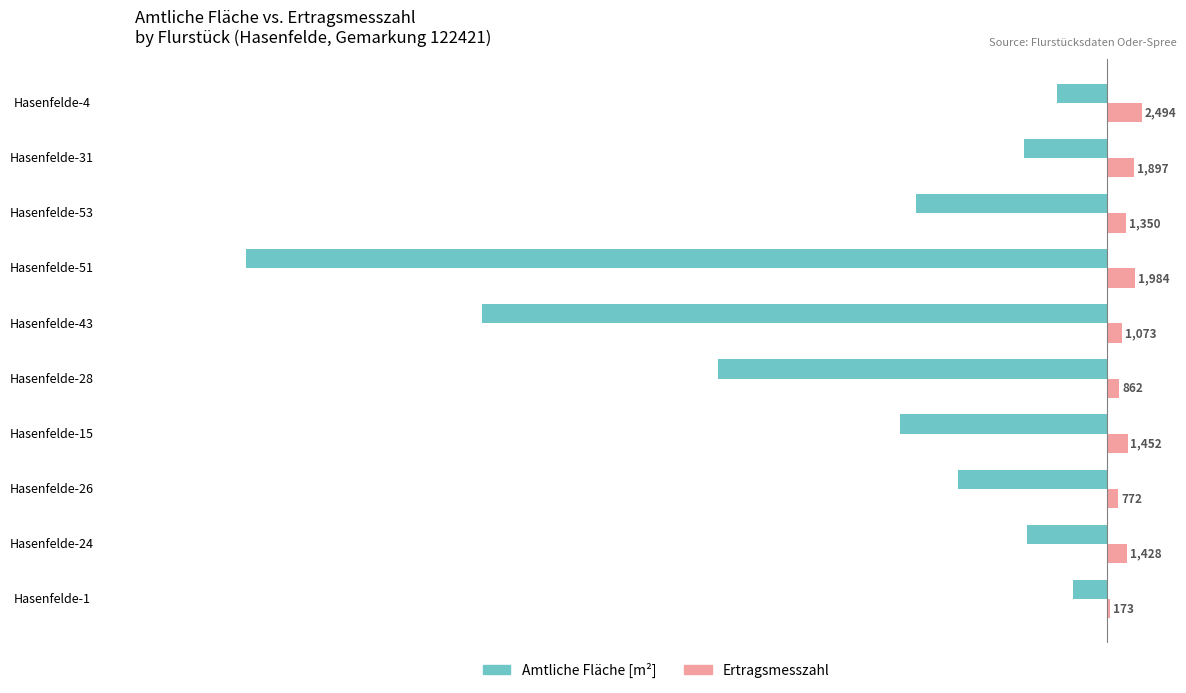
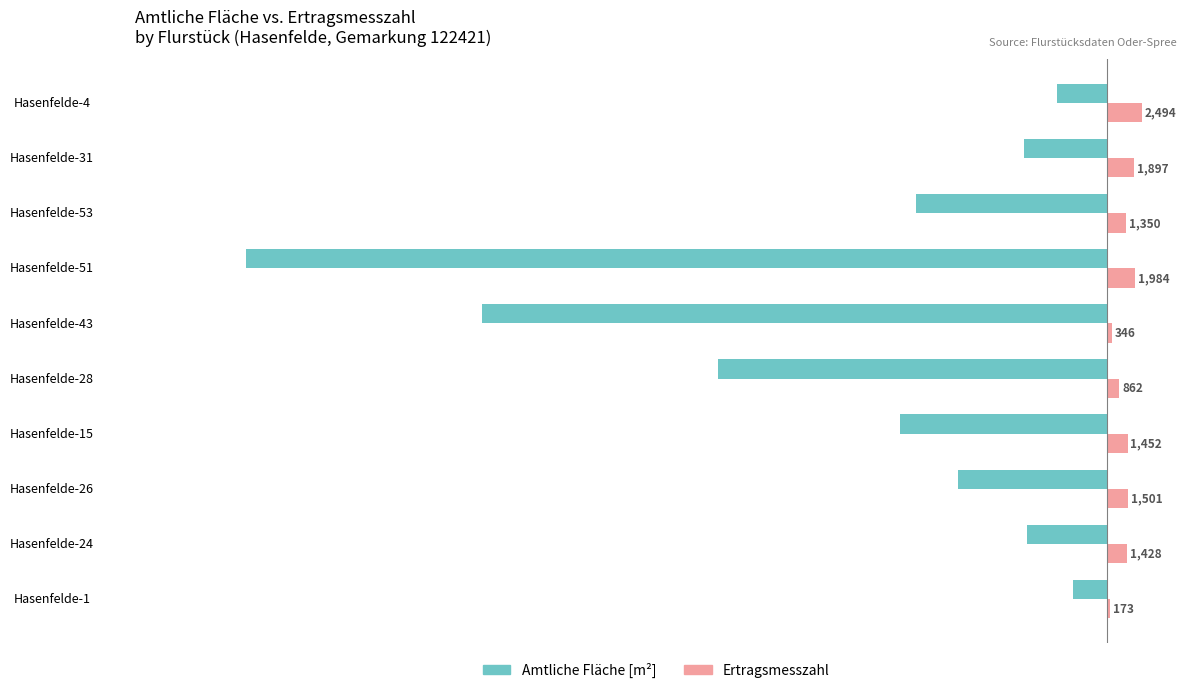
  {
    "Ertragsmesszahl": {
      "Hasenfelde-4": "2,494",
      "Hasenfelde-31": "1,897",
      "Hasenfelde-53": "1,350",
      "Hasenfelde-51": "1,984",
-     "Hasenfelde-43": "1,073",
+     "Hasenfelde-43": "346",
      "Hasenfelde-28": "862",
      "Hasenfelde-15": "1,452",
-     "Hasenfelde-26": "772",
+     "Hasenfelde-26": "1,501",
      "Hasenfelde-24": "1,428",
      "Hasenfelde-1": "173"
    }
  }
